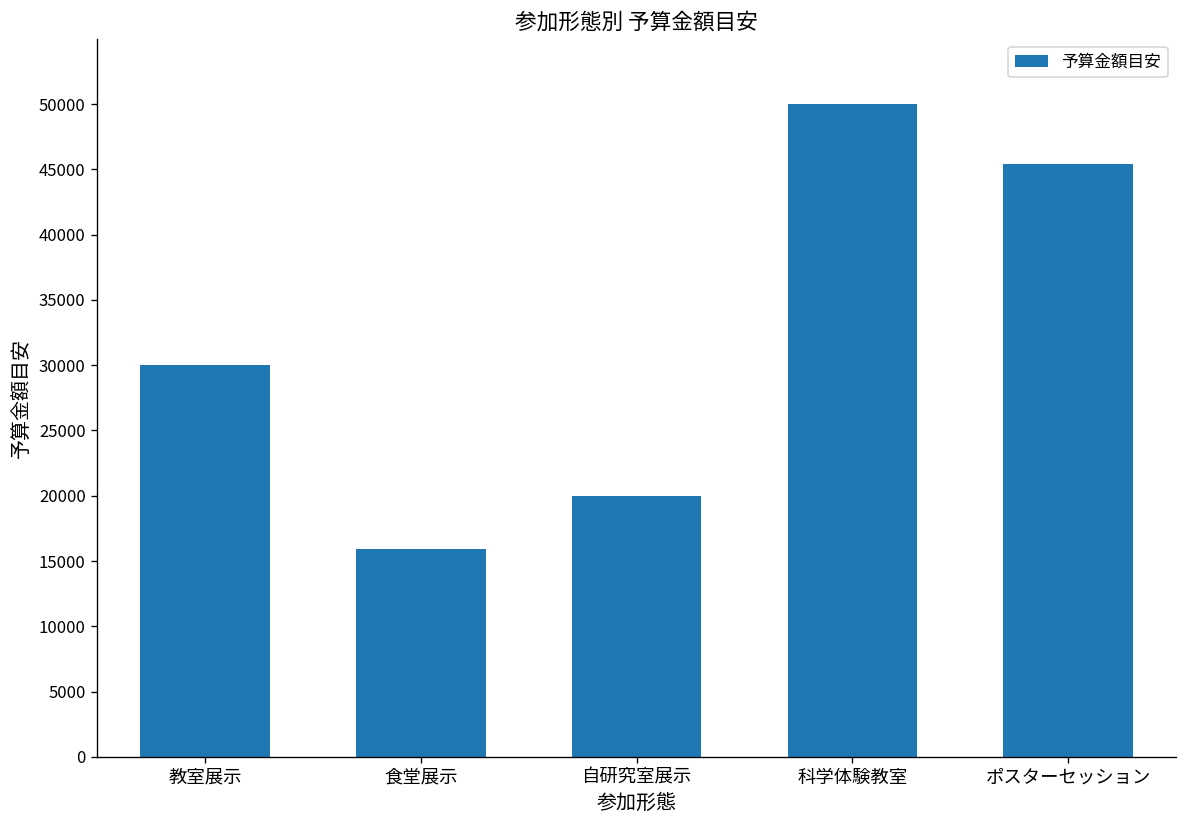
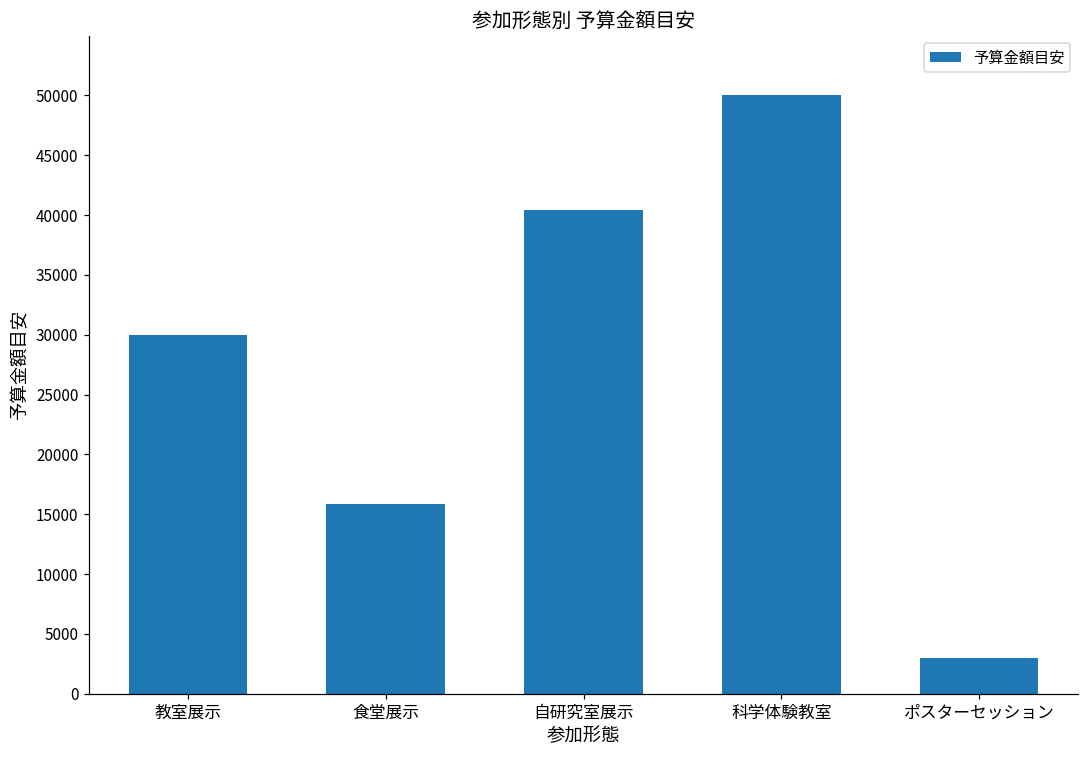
  {
    "教室展示": 30000,
    "食堂展示": 15900,
-   "自研究室展示": 20000,
+   "自研究室展示": 40400,
    "科学体験教室": 50000,
-   "ポスターセッション": 45400
+   "ポスターセッション": 3000
  }
